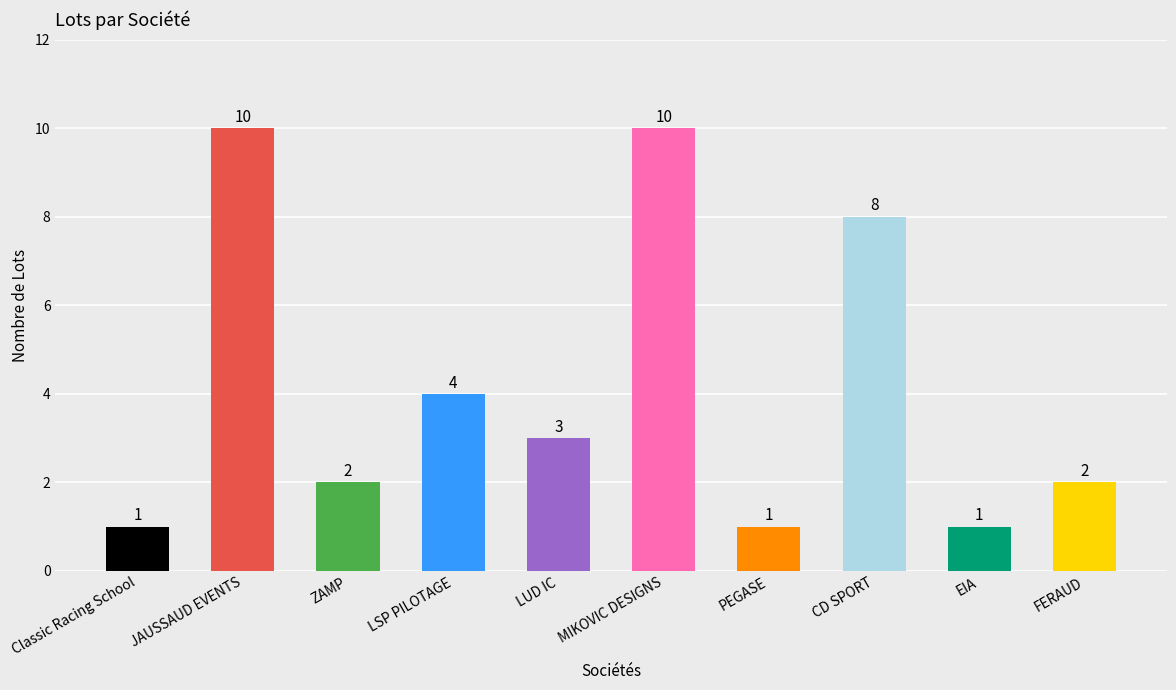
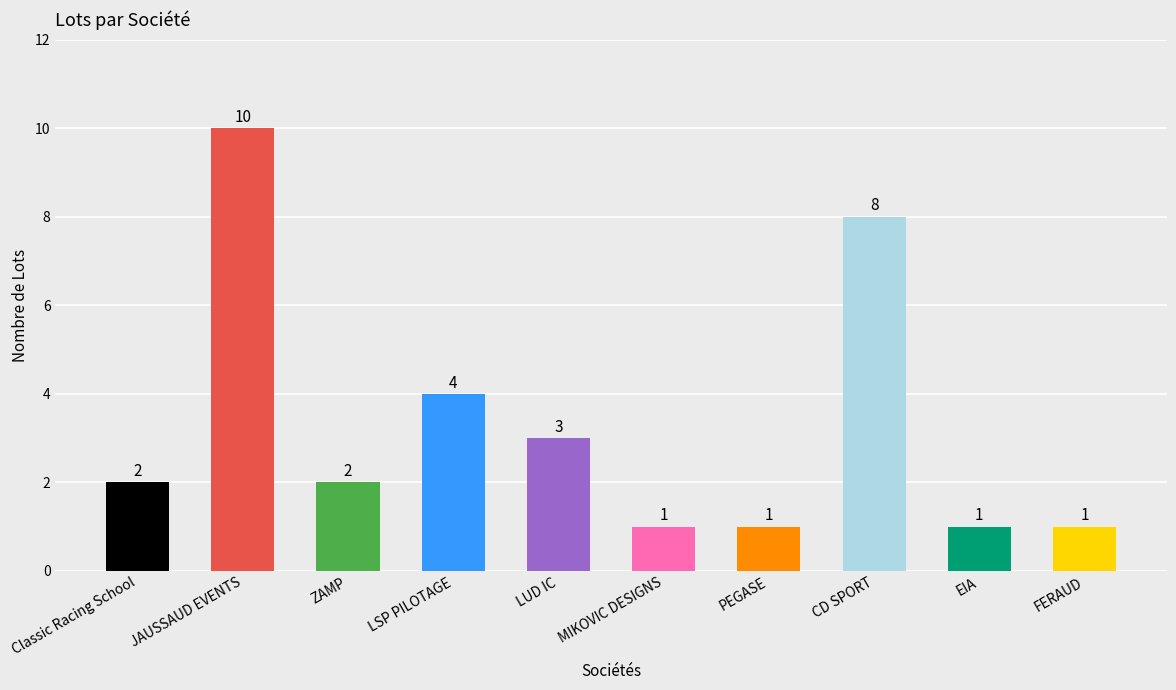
  {
-   "Classic Racing School": 1,
+   "Classic Racing School": 2,
    "JAUSSAUD EVENTS": 10,
    "ZAMP": 2,
    "LSP PILOTAGE": 4,
    "LUD IC": 3,
-   "MIKOVIC DESIGNS": 10,
+   "MIKOVIC DESIGNS": 1,
    "PEGASE": 1,
    "CD SPORT": 8,
    "EIA": 1,
-   "FERAUD": 2
+   "FERAUD": 1
  }
